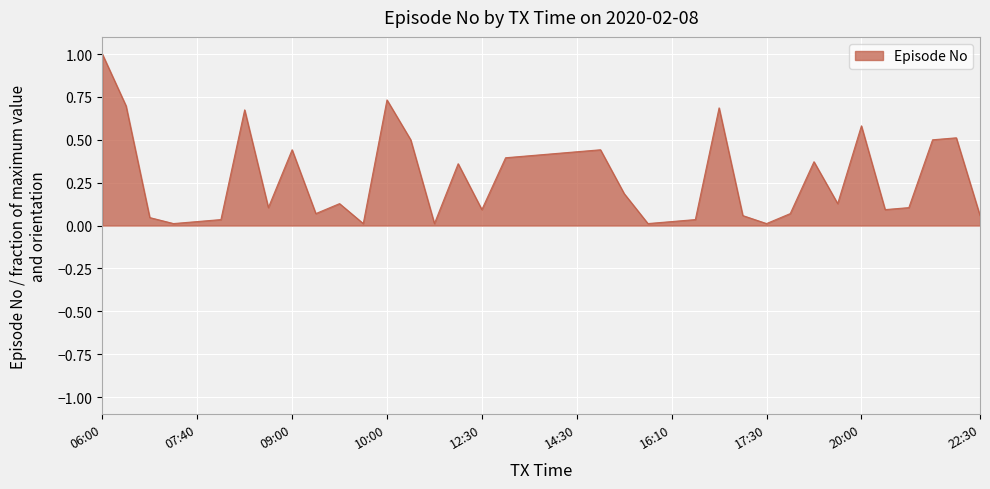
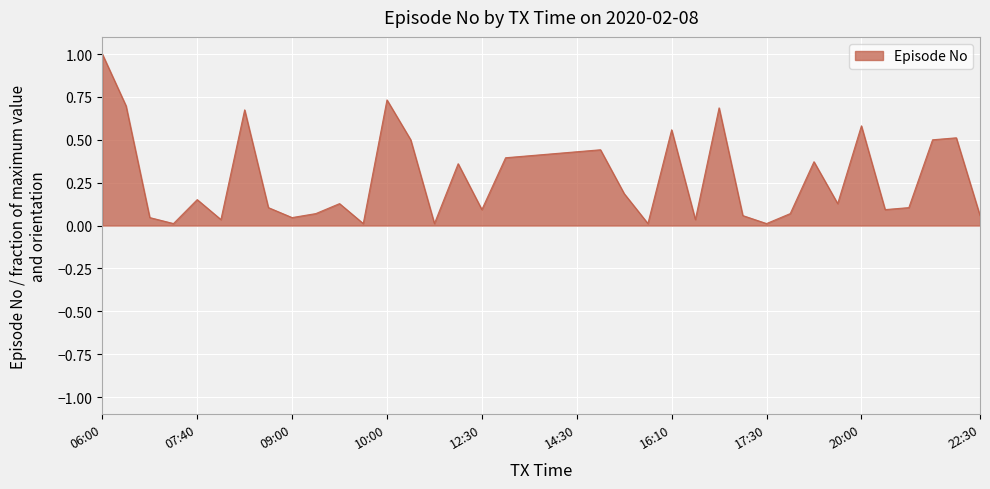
  {
    "06:00": 1.00,
-   "07:40": 0.02,
-   "09:00": 0.44,
+   "07:40": 0.15,
+   "09:00": 0.05,
    "10:00": 0.73,
    "12:30": 0.09,
    "14:30": 0.43,
-   "16:10": 0.02,
+   "16:10": 0.56,
    "17:30": 0.01,
    "20:00": 0.58,
    "22:30": 0.06
  }
